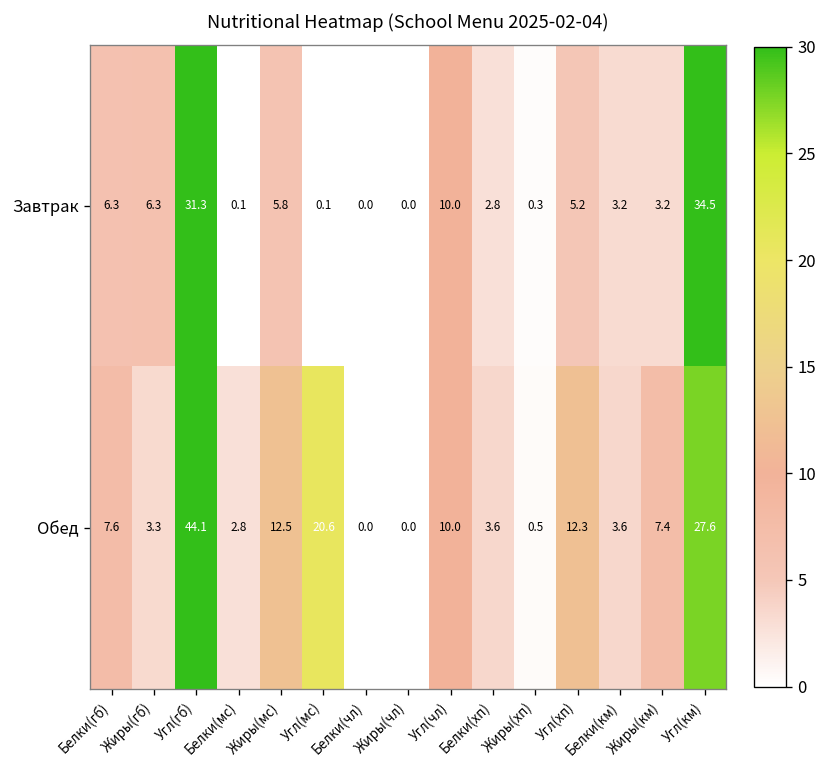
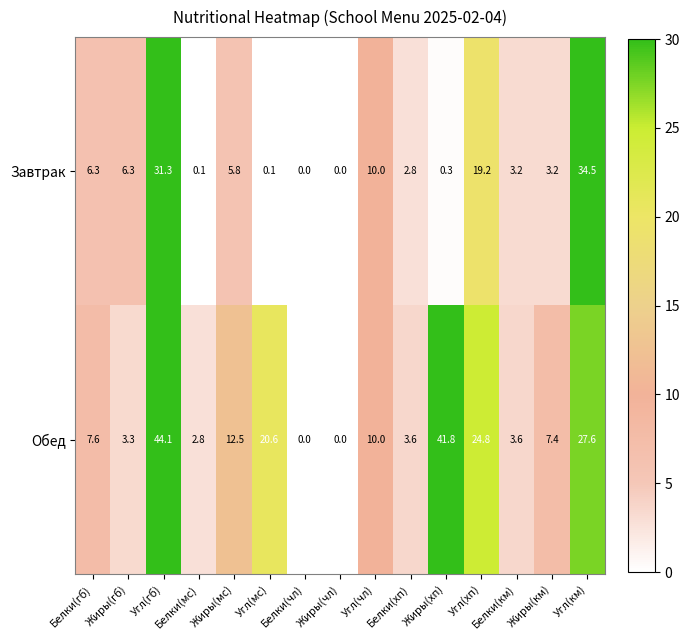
  {
    "Завтрак": {
      "Белки(гб)": 6.3,
      "Жиры(гб)": 6.3,
      "Угл(гб)": 31.3,
      "Белки(мс)": 0.1,
      "Жиры(мс)": 5.8,
      "Угл(мс)": 0.1,
      "Белки(чл)": 0.0,
      "Жиры(чл)": 0.0,
      "Угл(чл)": 10.0,
      "Белки(хп)": 2.8,
      "Жиры(хп)": 0.3,
-     "Угл(хп)": 5.2,
+     "Угл(хп)": 19.2,
      "Белки(км)": 3.2,
      "Жиры(км)": 3.2,
      "Угл(км)": 34.5
    },
    "Обед": {
      "Белки(гб)": 7.6,
      "Жиры(гб)": 3.3,
      "Угл(гб)": 44.1,
      "Белки(мс)": 2.8,
      "Жиры(мс)": 12.5,
      "Угл(мс)": 20.6,
      "Белки(чл)": 0.0,
      "Жиры(чл)": 0.0,
      "Угл(чл)": 10.0,
      "Белки(хп)": 3.6,
-     "Жиры(хп)": 0.5,
-     "Угл(хп)": 12.3,
+     "Жиры(хп)": 41.8,
+     "Угл(хп)": 24.8,
      "Белки(км)": 3.6,
      "Жиры(км)": 7.4,
      "Угл(км)": 27.6
    }
  }
